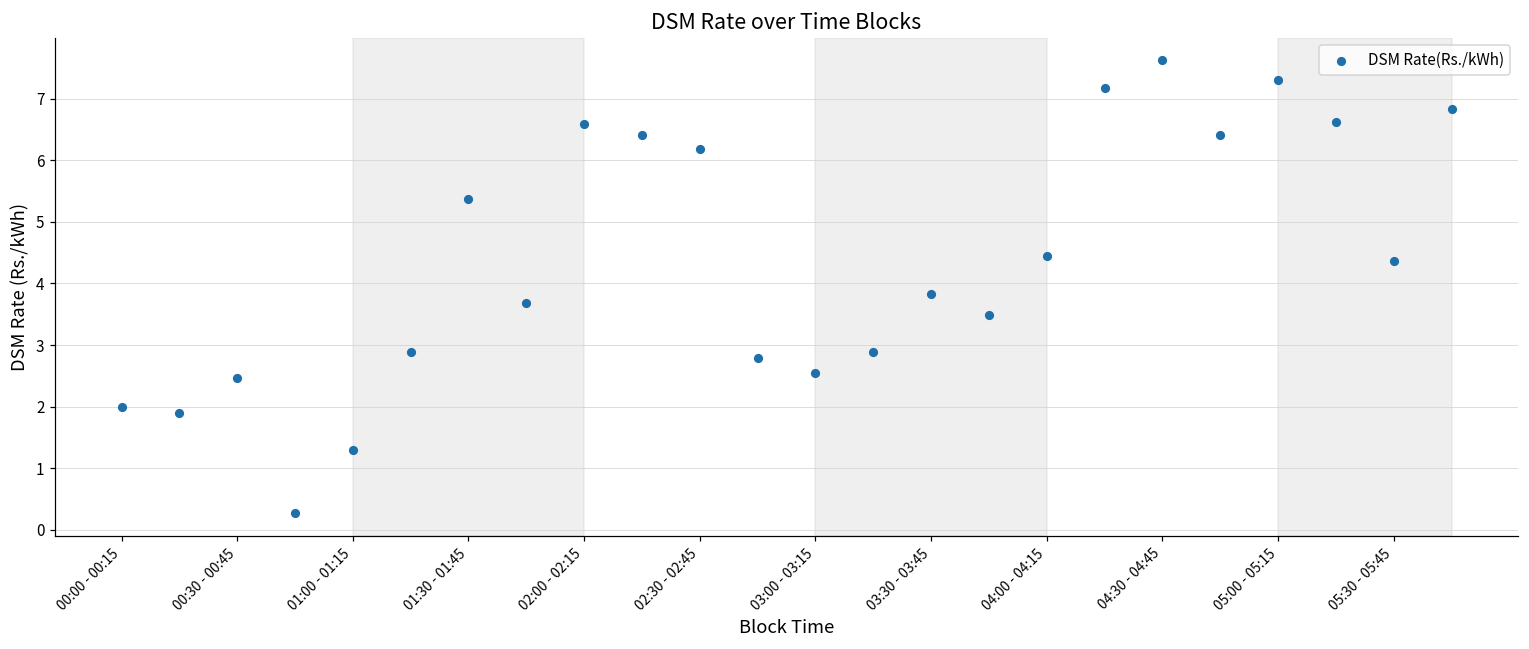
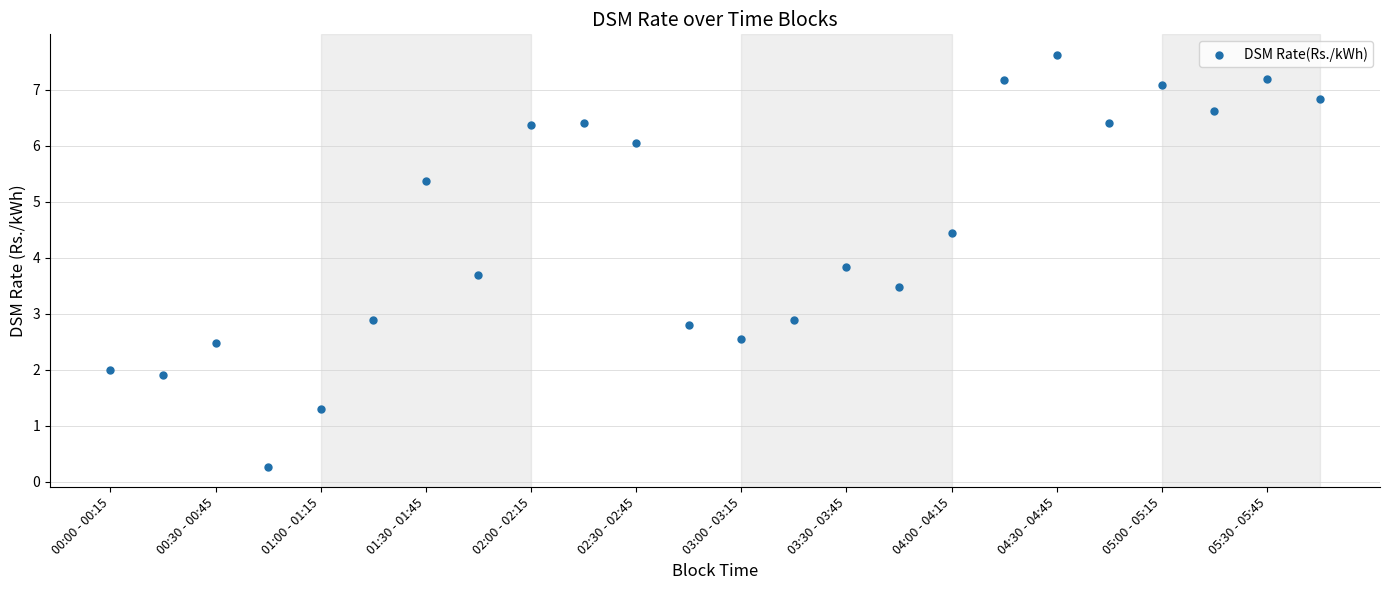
  {
-   "02:00 - 02:15": 6.6,
-   "02:30 - 02:45": 6.2,
-   "05:00 - 05:15": 7.3,
-   "05:30 - 05:45": 4.4
+   "02:00 - 02:15": 6.4,
+   "02:30 - 02:45": 6.0,
+   "05:00 - 05:15": 7.1,
+   "05:30 - 05:45": 7.2
  }
